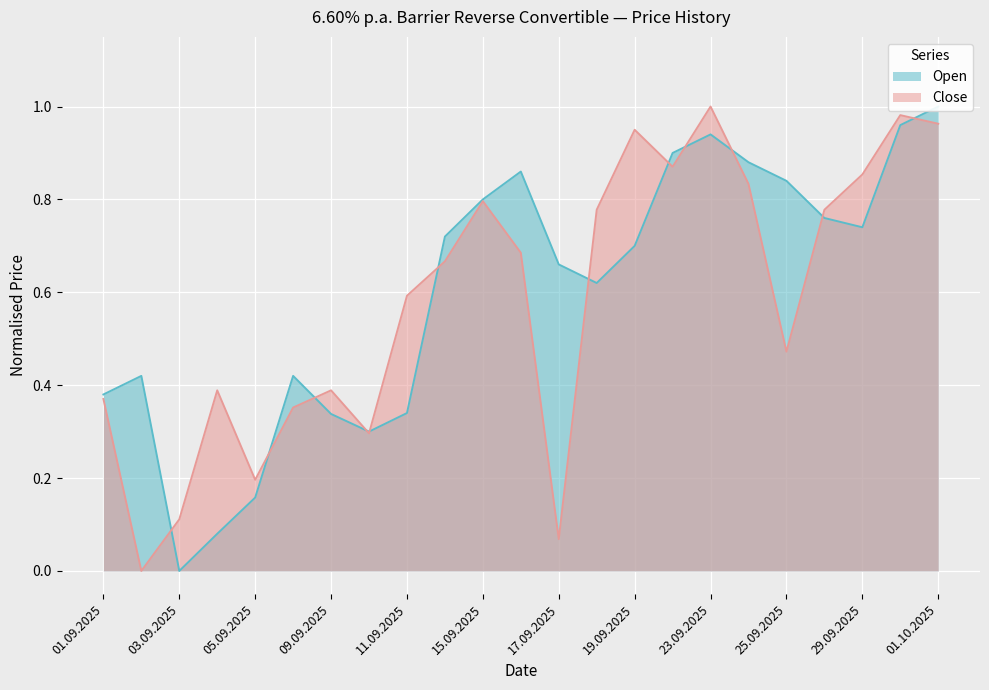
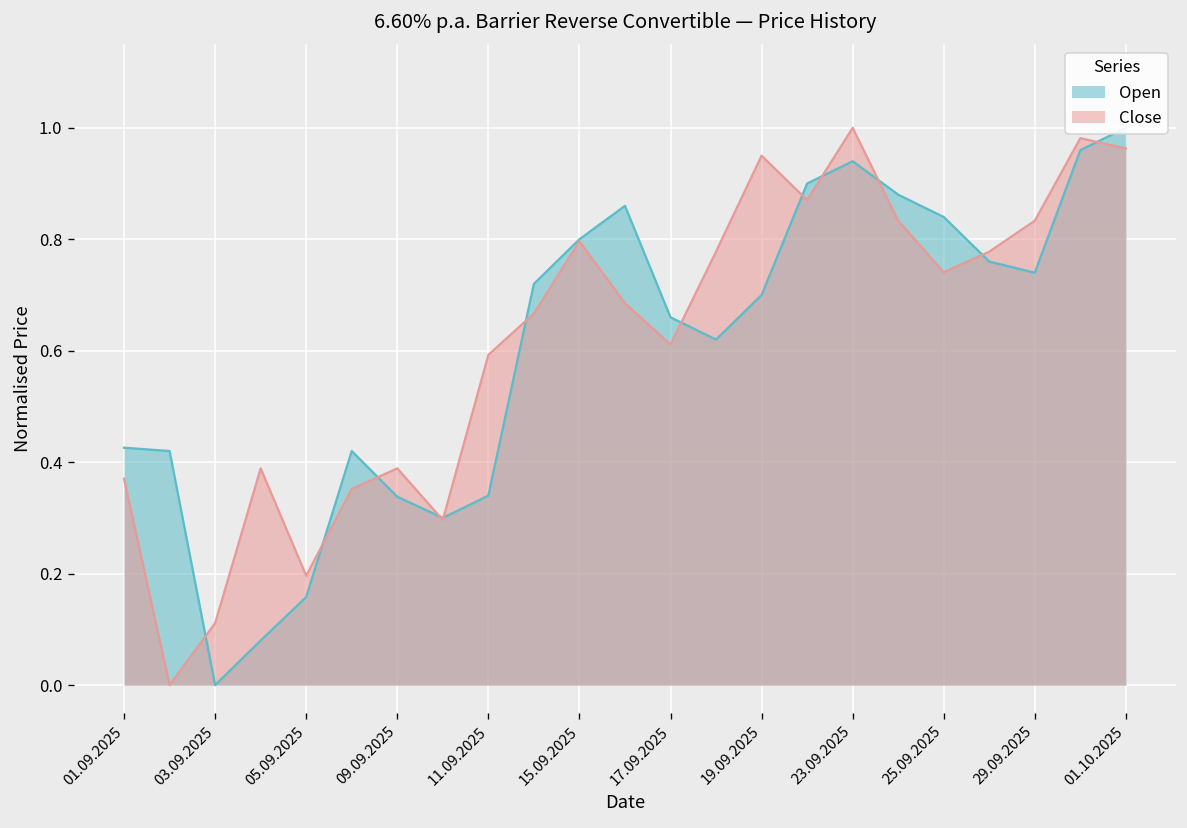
  {
    "Open": {
-     "01.09.2025": 0.38,
+     "01.09.2025": 0.43,
      "03.09.2025": 0.00,
      "05.09.2025": 0.16,
      "09.09.2025": 0.34,
      "11.09.2025": 0.34,
      "17.09.2025": 0.66,
      "19.09.2025": 0.70,
      "23.09.2025": 0.94,
      "25.09.2025": 0.84,
      "29.09.2025": 0.74
    },
    "Close": {
      "01.09.2025": 0.37,
      "03.09.2025": 0.11,
      "05.09.2025": 0.20,
      "09.09.2025": 0.39,
      "11.09.2025": 0.59,
-     "17.09.2025": 0.07,
+     "17.09.2025": 0.61,
      "19.09.2025": 0.95,
      "23.09.2025": 1.00,
-     "25.09.2025": 0.47,
-     "29.09.2025": 0.85,
+     "25.09.2025": 0.74,
+     "29.09.2025": 0.83,
      "01.10.2025": 0.96
    }
  }
